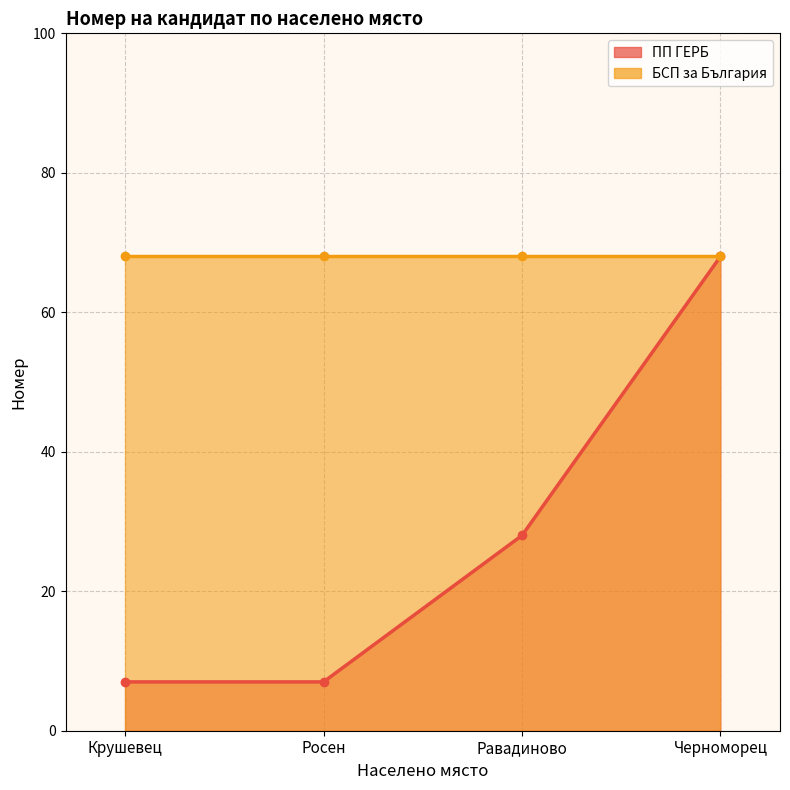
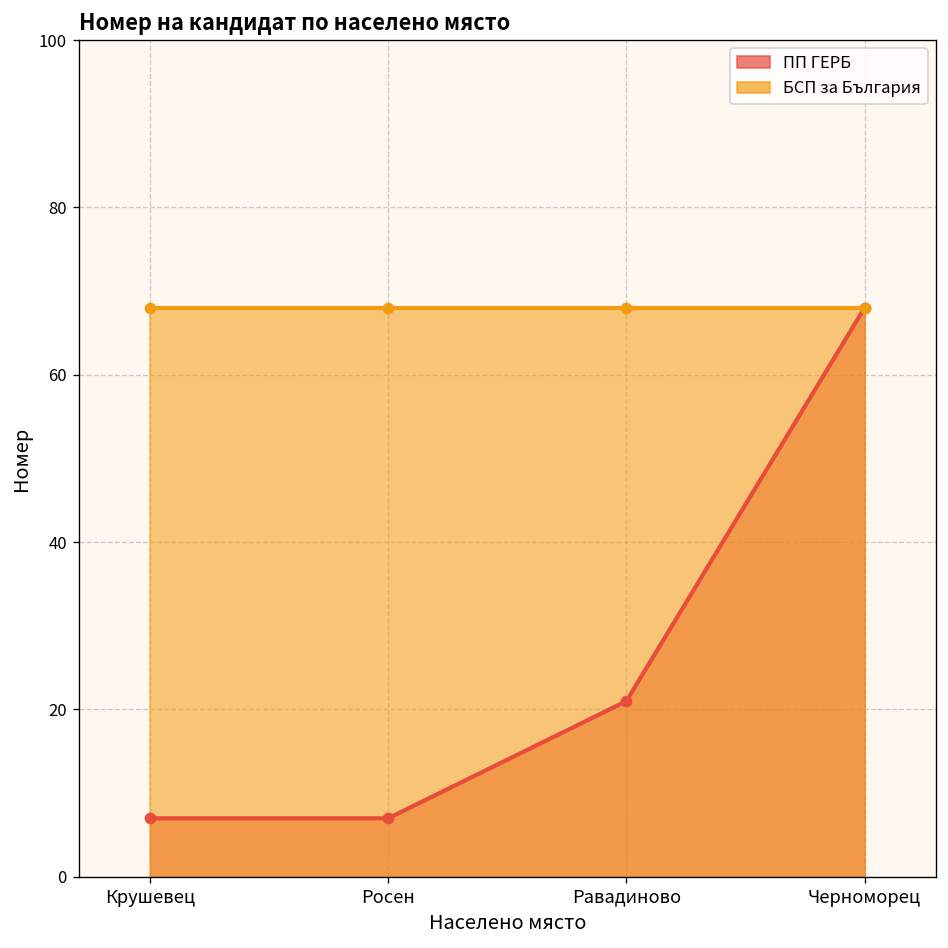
  {
    "ПП ГЕРБ": {
      "Крушевец": 7,
      "Росен": 7,
-     "Равадиново": 28
+     "Равадиново": 21
    },
    "БСП за България": {
      "Крушевец": 68,
      "Росен": 68,
      "Равадиново": 68
    }
  }
